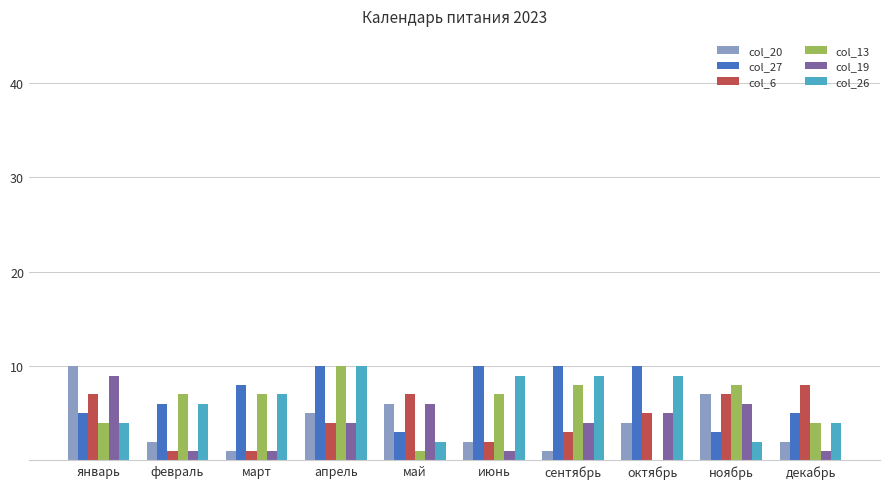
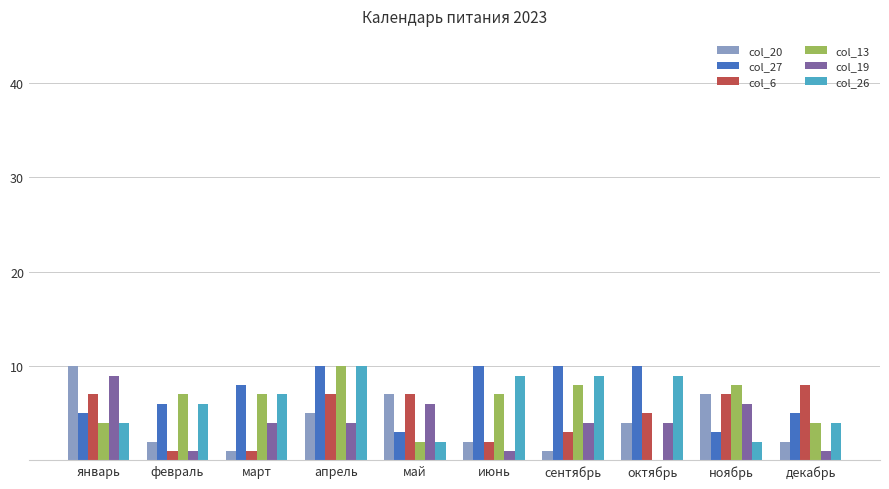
  {
    "col_20": {
      "январь": 10,
      "февраль": 2,
      "март": 1,
      "апрель": 5,
-     "май": 6,
+     "май": 7,
      "июнь": 2,
      "сентябрь": 1,
      "октябрь": 4,
      "ноябрь": 7,
      "декабрь": 2
    },
    "col_6": {
      "январь": 7,
      "февраль": 1,
      "март": 1,
-     "апрель": 4,
+     "апрель": 7,
      "май": 7,
      "июнь": 2,
      "сентябрь": 3,
      "октябрь": 5,
      "ноябрь": 7,
      "декабрь": 8
    },
    "col_13": {
      "январь": 4,
      "февраль": 7,
      "март": 7,
      "апрель": 10,
-     "май": 1,
+     "май": 2,
      "июнь": 7,
      "сентябрь": 8,
      "октябрь": 0,
      "ноябрь": 8,
      "декабрь": 4
    },
    "col_19": {
      "январь": 9,
      "февраль": 1,
-     "март": 1,
+     "март": 4,
      "апрель": 4,
      "май": 6,
      "июнь": 1,
      "сентябрь": 4,
-     "октябрь": 5,
+     "октябрь": 4,
      "ноябрь": 6,
      "декабрь": 1
    }
  }
